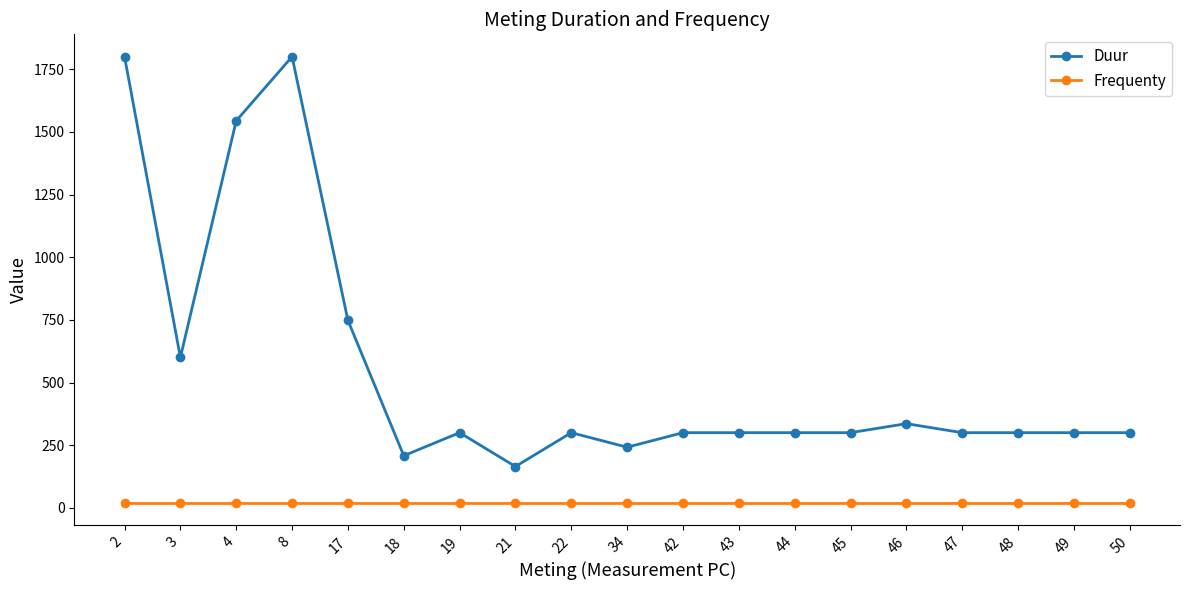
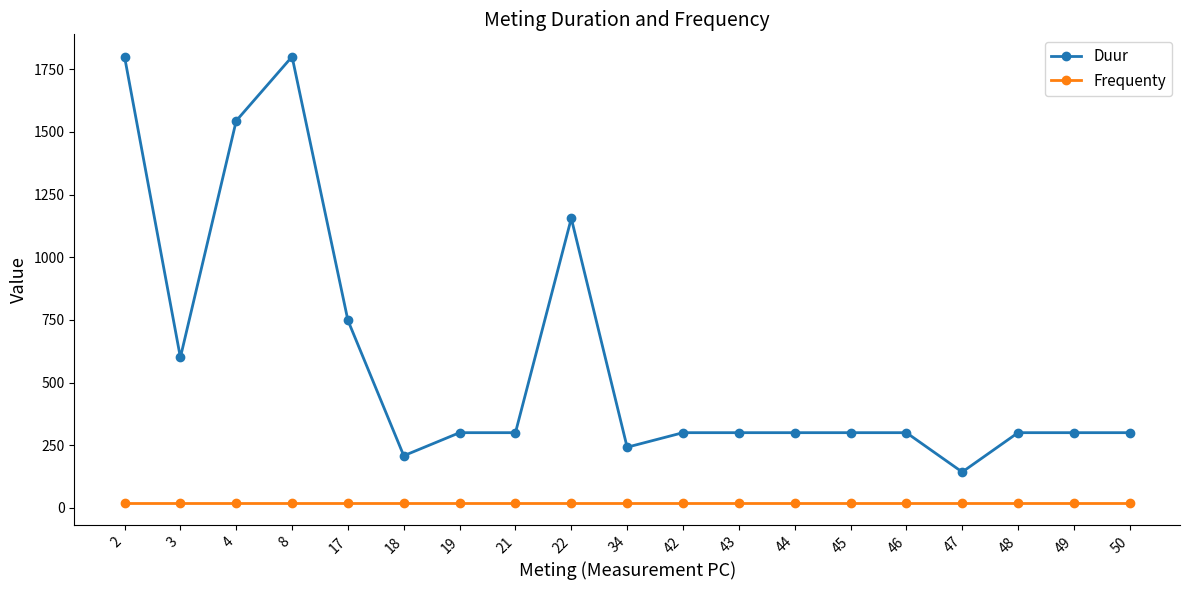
  {
    "Duur": {
      "2": 1800,
      "3": 600,
      "4": 1540,
      "8": 1800,
      "17": 750,
      "18": 210,
      "19": 300,
-     "21": 170,
-     "22": 300,
+     "21": 300,
+     "22": 1160,
      "34": 240,
      "42": 300,
      "43": 300,
      "44": 300,
      "45": 300,
-     "46": 340,
-     "47": 300,
+     "46": 300,
+     "47": 140,
      "48": 300,
      "49": 300,
      "50": 300
    },
    "Frequenty": {
      "2": 20,
      "3": 20,
      "4": 20,
      "8": 20,
      "17": 20,
      "18": 20,
      "19": 20,
      "21": 20,
      "22": 20,
      "34": 20,
      "42": 20,
      "43": 20,
      "44": 20,
      "45": 20,
      "46": 20,
      "47": 20,
      "48": 20,
      "49": 20,
      "50": 20
    }
  }
